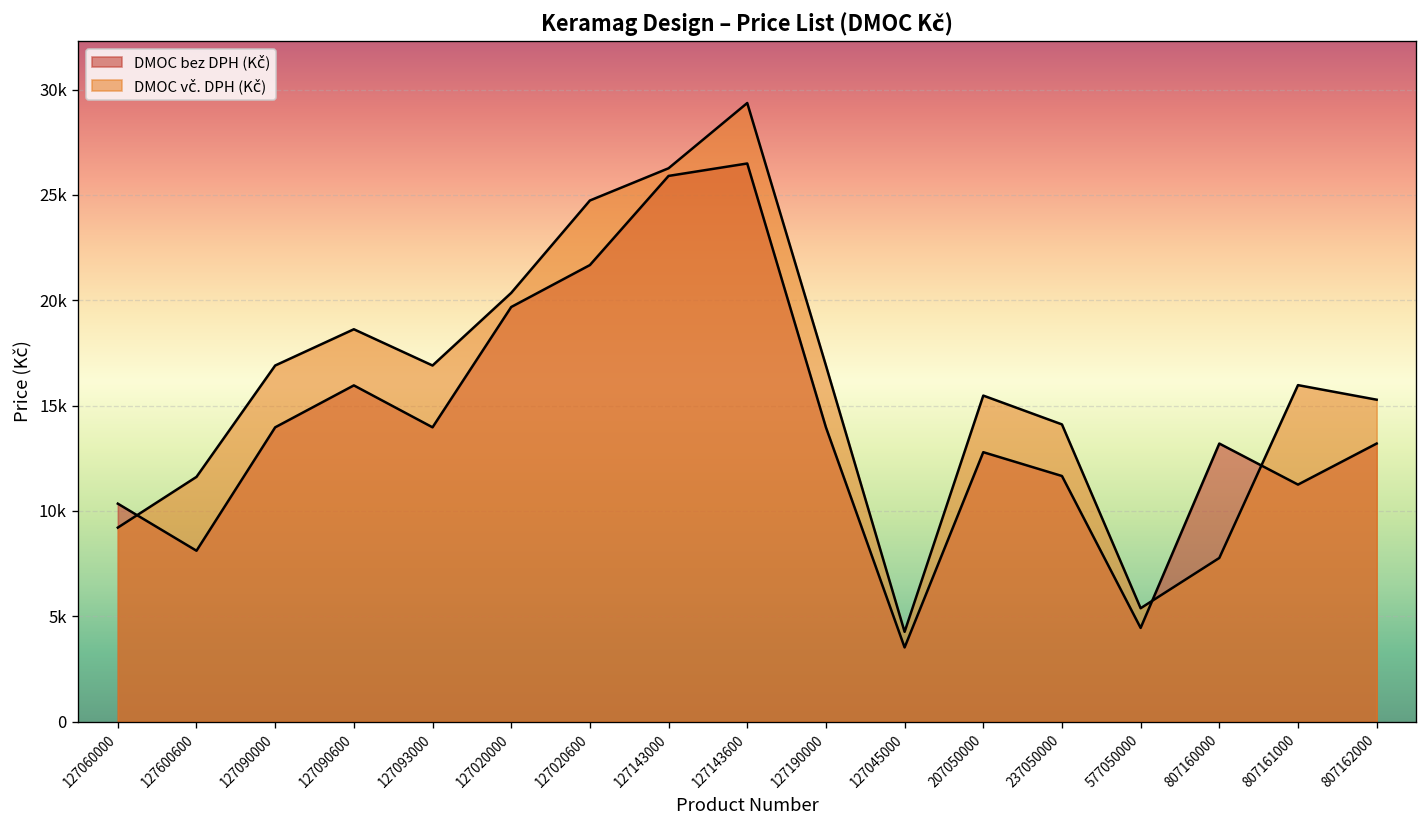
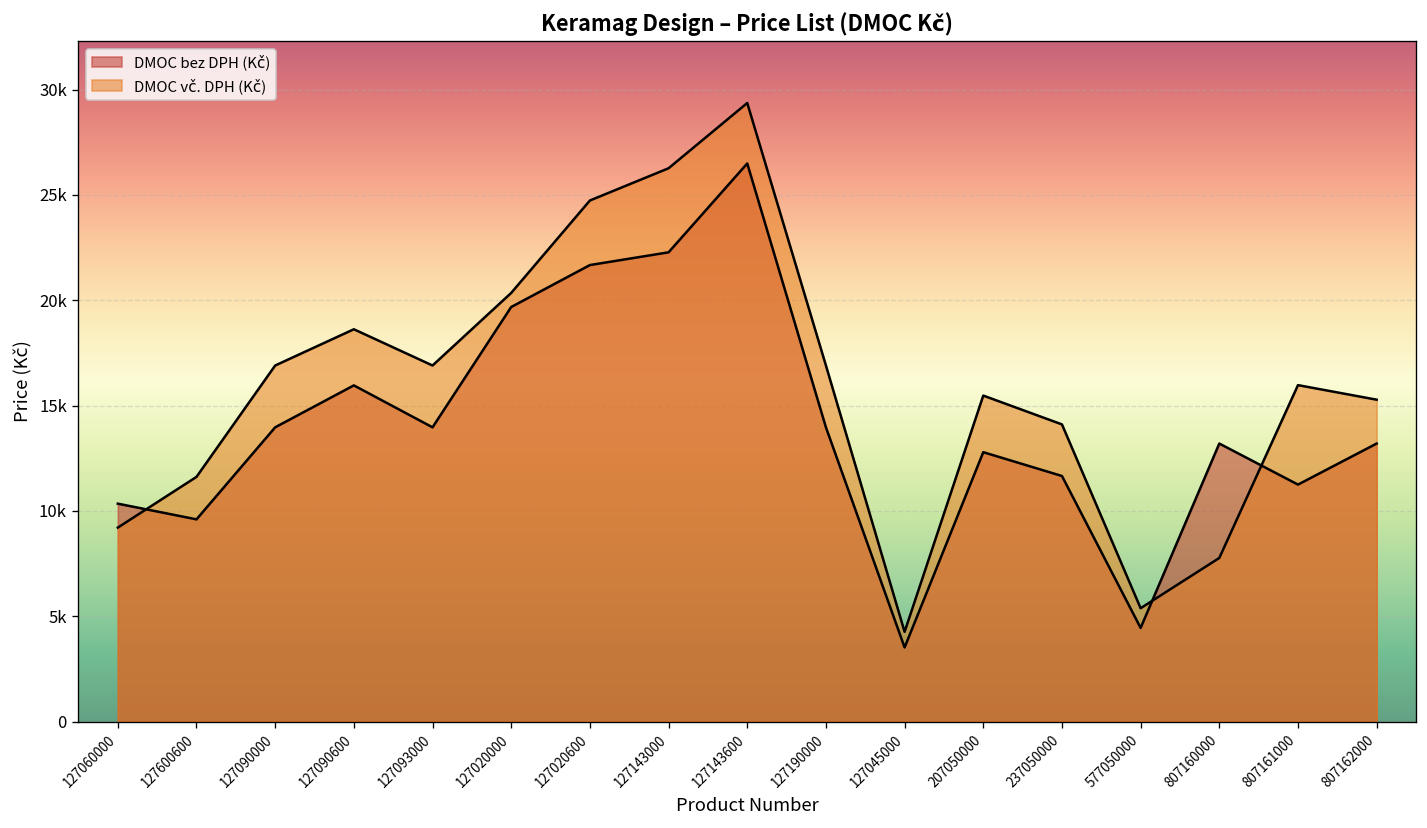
  {
    "DMOC bez DPH (Kč)": {
      "127060000": 10300,
-     "127600600": 8100,
+     "127600600": 9600,
      "127090000": 14000,
      "127090600": 16000,
      "127093000": 14000,
      "127020000": 19700,
      "127020600": 21700,
-     "127143000": 25900,
+     "127143000": 22300,
      "127143600": 26500,
      "127190000": 14000,
      "127045000": 3500,
      "207050000": 12800,
      "237050000": 11700,
      "577050000": 4500,
      "807160000": 13200,
      "807161000": 11300,
      "807162000": 13200
    },
    "DMOC vč. DPH (Kč)": {
      "127060000": 9200,
      "127600600": 11600,
      "127090000": 16900,
      "127090600": 18600,
      "127093000": 16900,
      "127020000": 20300,
      "127020600": 24700,
      "127143000": 26300,
      "127143600": 29400,
      "127190000": 16900,
      "127045000": 4300,
      "207050000": 15500,
      "237050000": 14100,
      "577050000": 5400,
      "807160000": 7800,
      "807161000": 16000,
      "807162000": 15300
    }
  }
